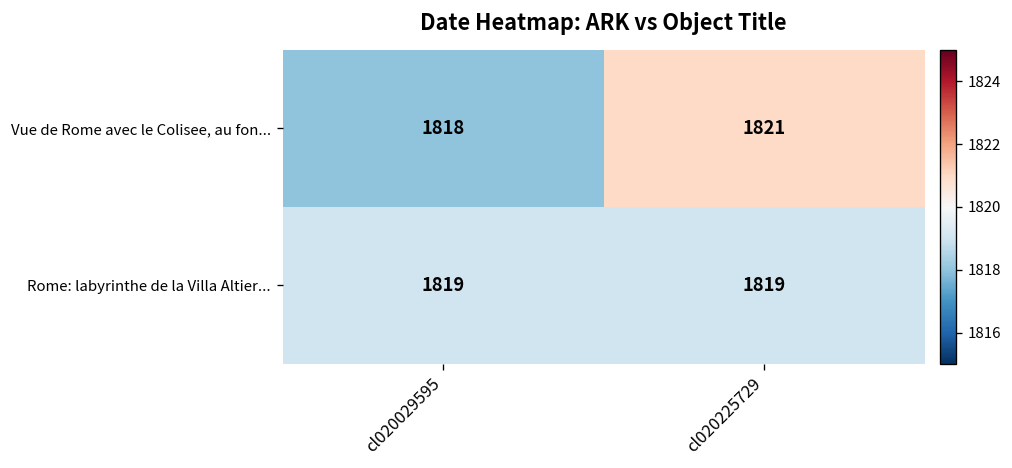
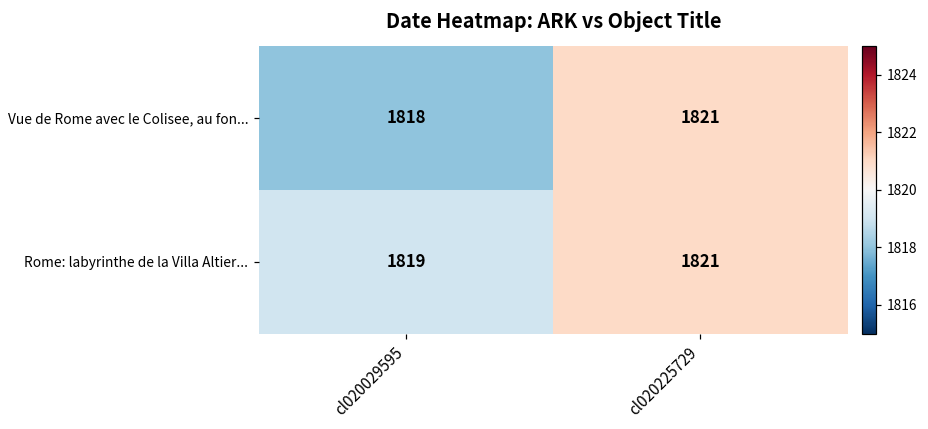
  {
    "Vue de Rome avec le Colisee, au fon...": {
      "cl020029595": 1818,
      "cl020225729": 1821
    },
    "Rome: labyrinthe de la Villa Altier...": {
      "cl020029595": 1819,
-     "cl020225729": 1819
+     "cl020225729": 1821
    }
  }
